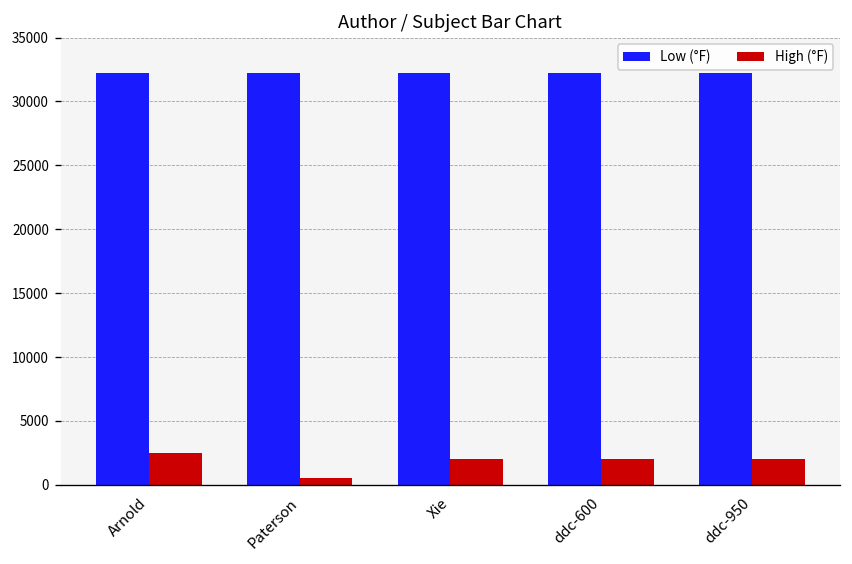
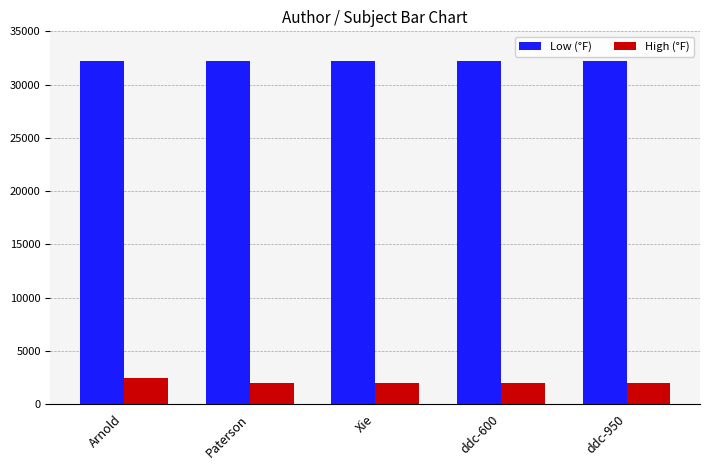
  {
    "Low (°F)": {
      "Arnold": 32200,
      "Paterson": 32200,
      "Xie": 32200,
      "ddc-600": 32200,
      "ddc-950": 32200
    },
    "High (°F)": {
      "Arnold": 2500,
-     "Paterson": 600,
+     "Paterson": 2000,
      "Xie": 2000,
      "ddc-600": 2000,
      "ddc-950": 2000
    }
  }
